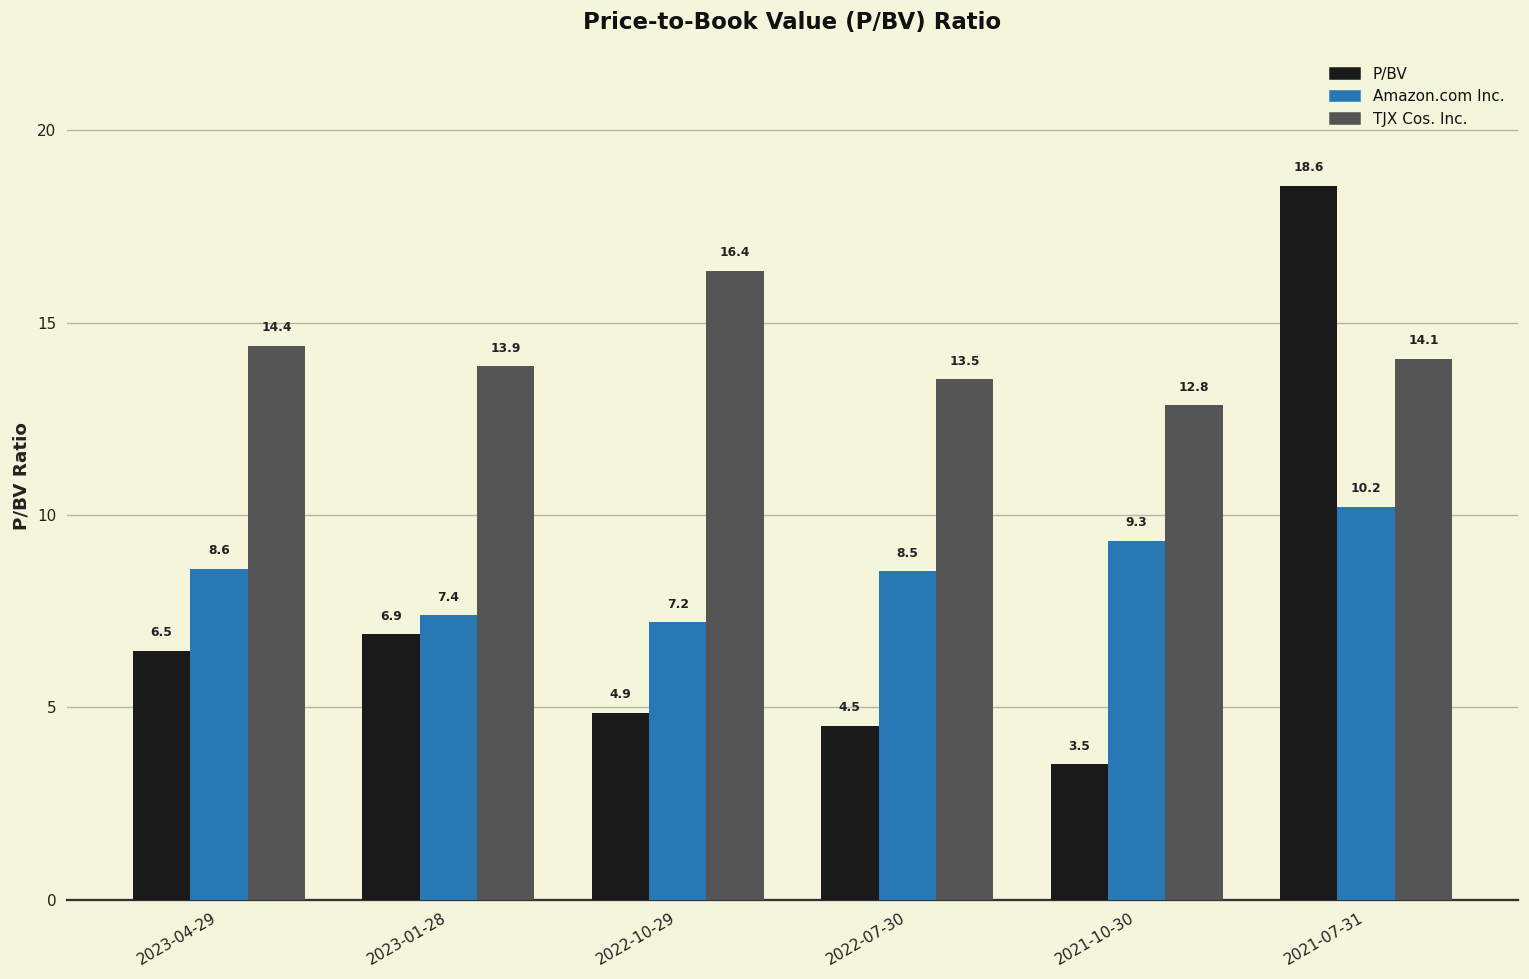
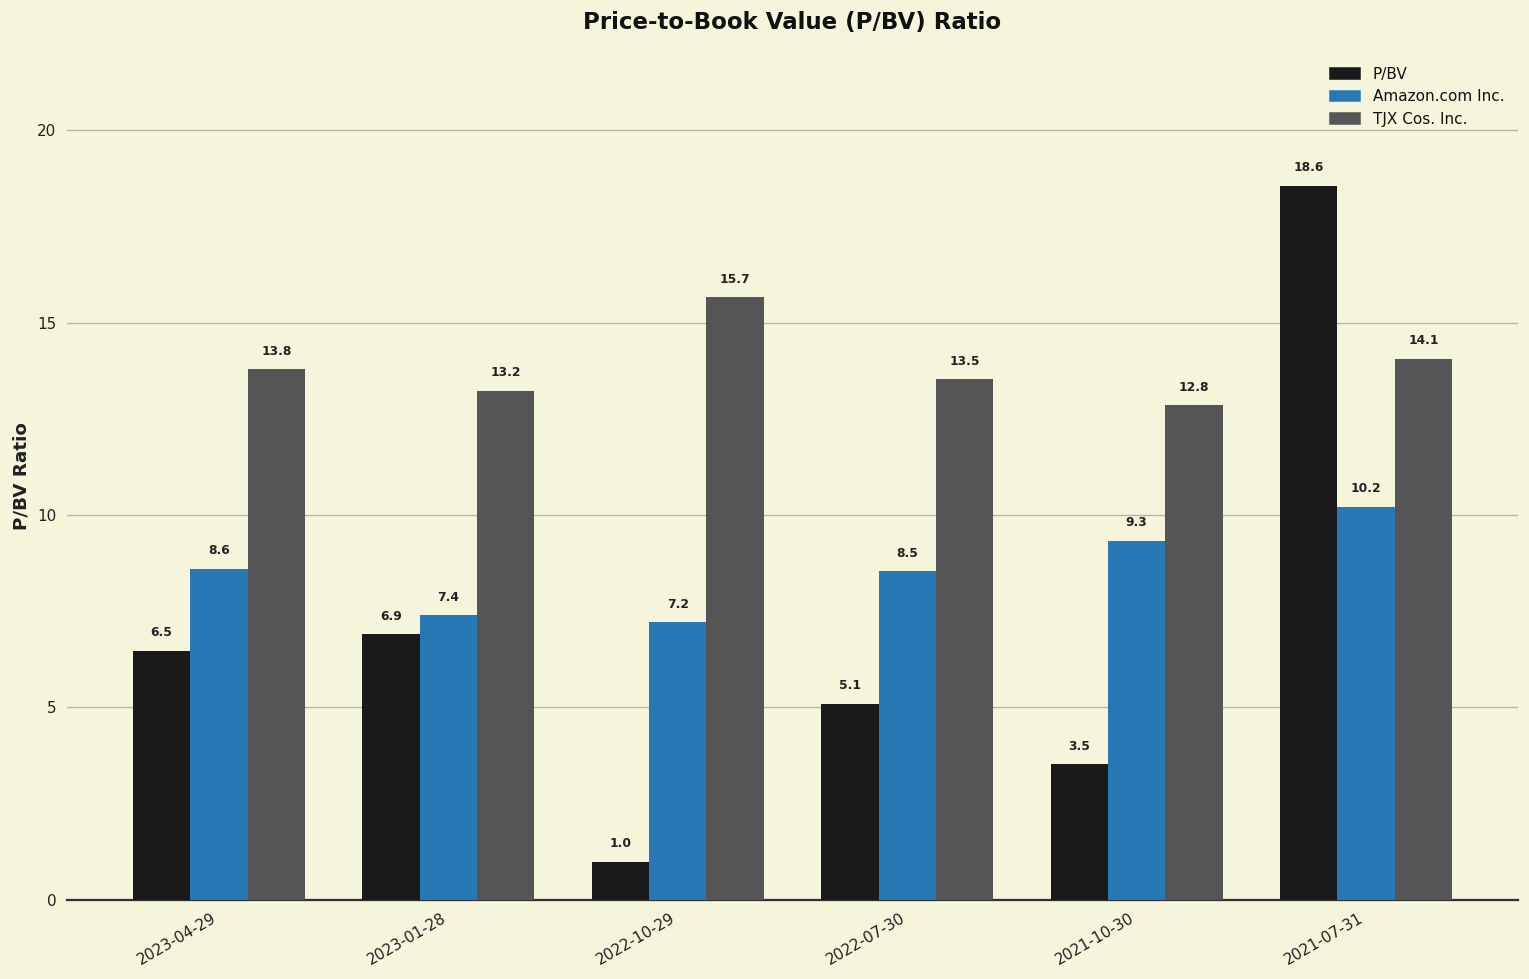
  {
    "P/BV": {
      "2023-04-29": 6.5,
      "2023-01-28": 6.9,
-     "2022-10-29": 4.9,
-     "2022-07-30": 4.5,
+     "2022-10-29": 1.0,
+     "2022-07-30": 5.1,
      "2021-10-30": 3.5,
      "2021-07-31": 18.6
    },
    "Amazon.com Inc.": {
      "2023-04-29": 8.6,
      "2023-01-28": 7.4,
      "2022-10-29": 7.2,
      "2022-07-30": 8.5,
      "2021-10-30": 9.3,
      "2021-07-31": 10.2
    },
    "TJX Cos. Inc.": {
-     "2023-04-29": 14.4,
-     "2023-01-28": 13.9,
-     "2022-10-29": 16.4,
+     "2023-04-29": 13.8,
+     "2023-01-28": 13.2,
+     "2022-10-29": 15.7,
      "2022-07-30": 13.5,
      "2021-10-30": 12.8,
      "2021-07-31": 14.1
    }
  }
